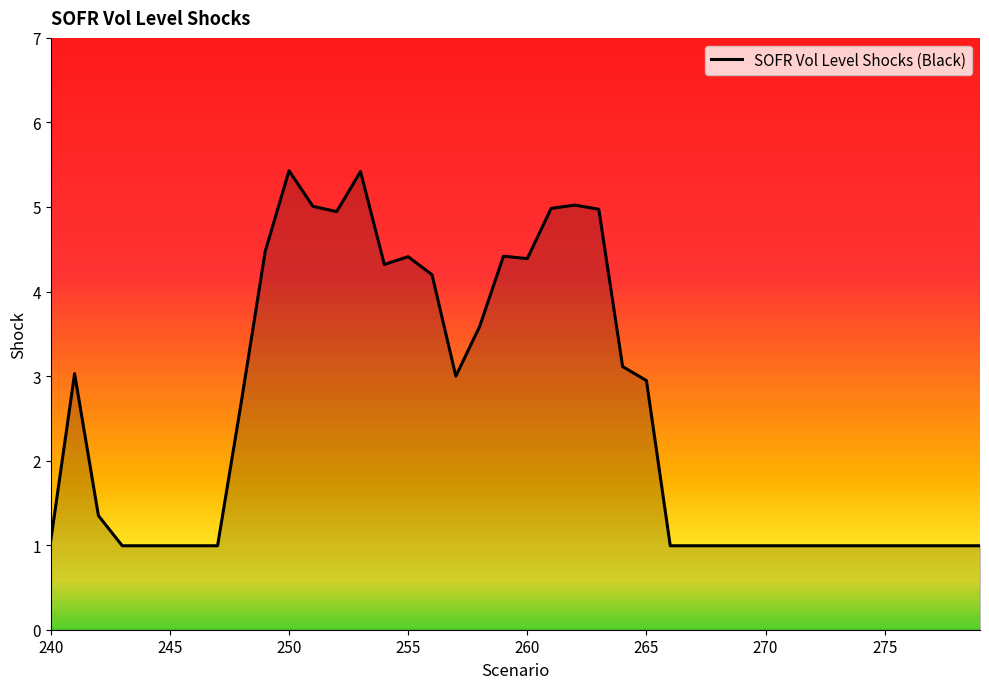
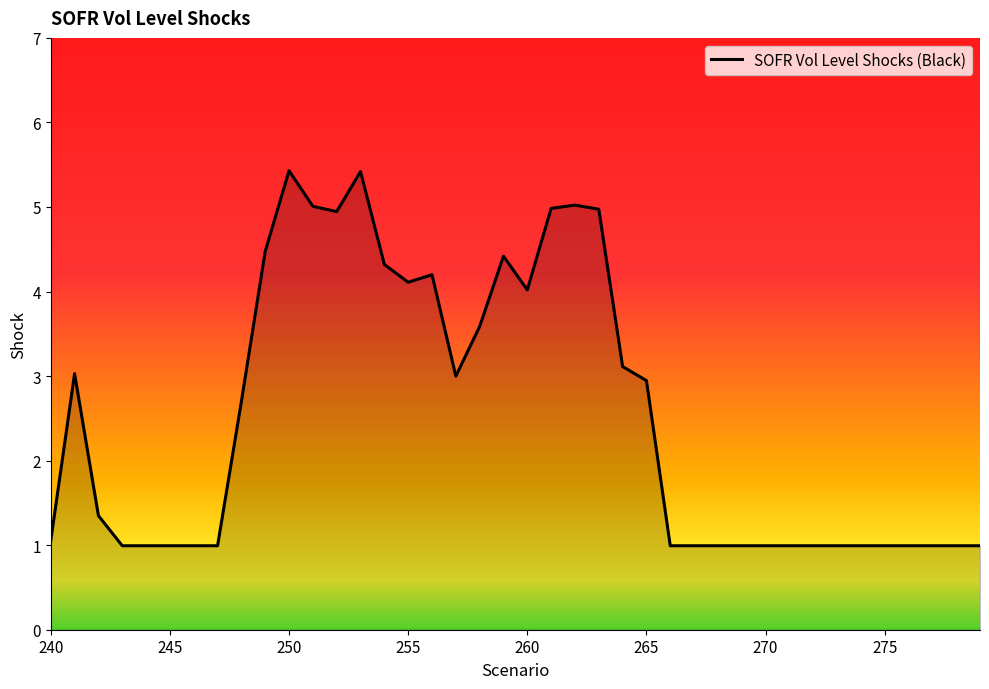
  {
    "240": 1.1,
    "245": 1.0,
    "250": 5.4,
-   "255": 4.4,
-   "260": 4.4,
+   "255": 4.1,
+   "260": 4.0,
    "265": 2.9,
    "270": 1.0,
    "275": 1.0
  }
